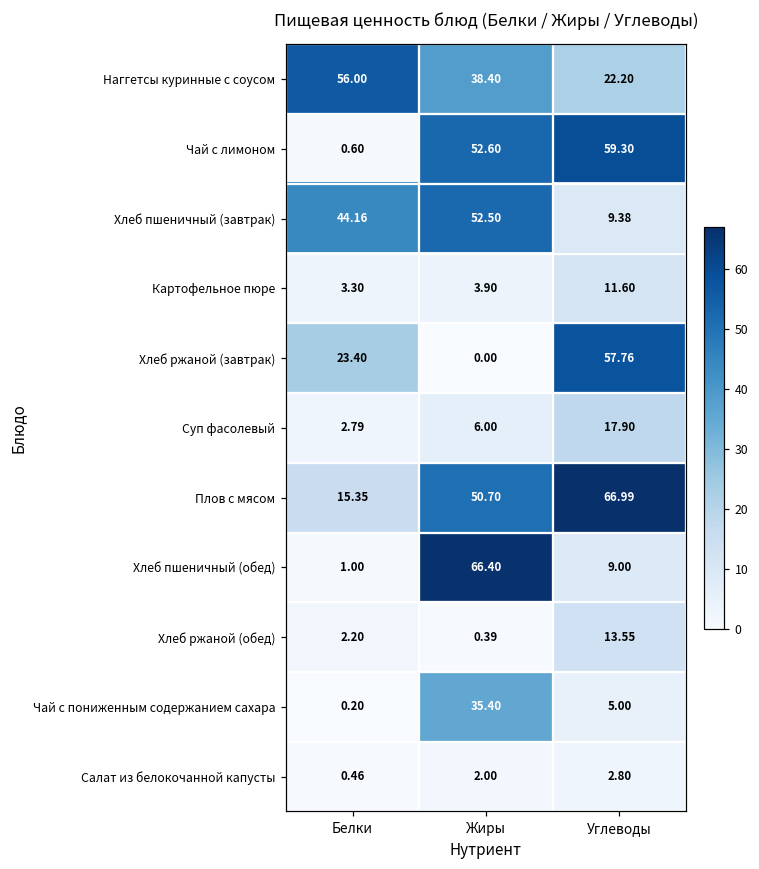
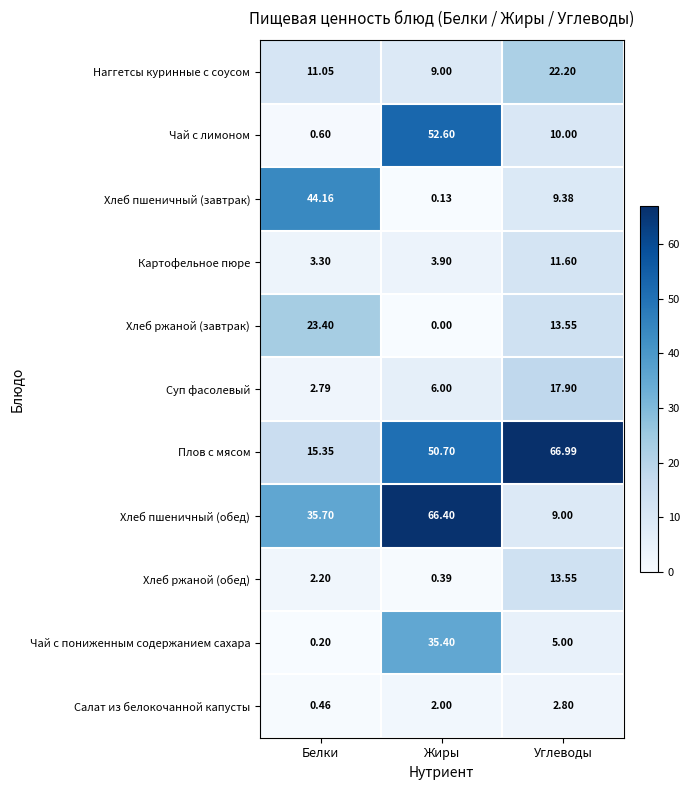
  {
    "Наггетсы куринные с соусом": {
-     "Белки": 56.00,
-     "Жиры": 38.40,
+     "Белки": 11.05,
+     "Жиры": 9.00,
      "Углеводы": 22.20
    },
    "Чай с лимоном": {
      "Белки": 0.60,
      "Жиры": 52.60,
-     "Углеводы": 59.30
+     "Углеводы": 10.00
    },
    "Хлеб пшеничный (завтрак)": {
      "Белки": 44.16,
-     "Жиры": 52.50,
+     "Жиры": 0.13,
      "Углеводы": 9.38
    },
    "Картофельное пюре": {
      "Белки": 3.30,
      "Жиры": 3.90,
      "Углеводы": 11.60
    },
    "Хлеб ржаной (завтрак)": {
      "Белки": 23.40,
      "Жиры": 0.00,
-     "Углеводы": 57.76
+     "Углеводы": 13.55
    },
    "Суп фасолевый": {
      "Белки": 2.79,
      "Жиры": 6.00,
      "Углеводы": 17.90
    },
    "Плов с мясом": {
      "Белки": 15.35,
      "Жиры": 50.70,
      "Углеводы": 66.99
    },
    "Хлеб пшеничный (обед)": {
-     "Белки": 1.00,
+     "Белки": 35.70,
      "Жиры": 66.40,
      "Углеводы": 9.00
    },
    "Хлеб ржаной (обед)": {
      "Белки": 2.20,
      "Жиры": 0.39,
      "Углеводы": 13.55
    },
    "Чай с пониженным содержанием сахара": {
      "Белки": 0.20,
      "Жиры": 35.40,
      "Углеводы": 5.00
    },
    "Салат из белокочанной капусты": {
      "Белки": 0.46,
      "Жиры": 2.00,
      "Углеводы": 2.80
    }
  }
